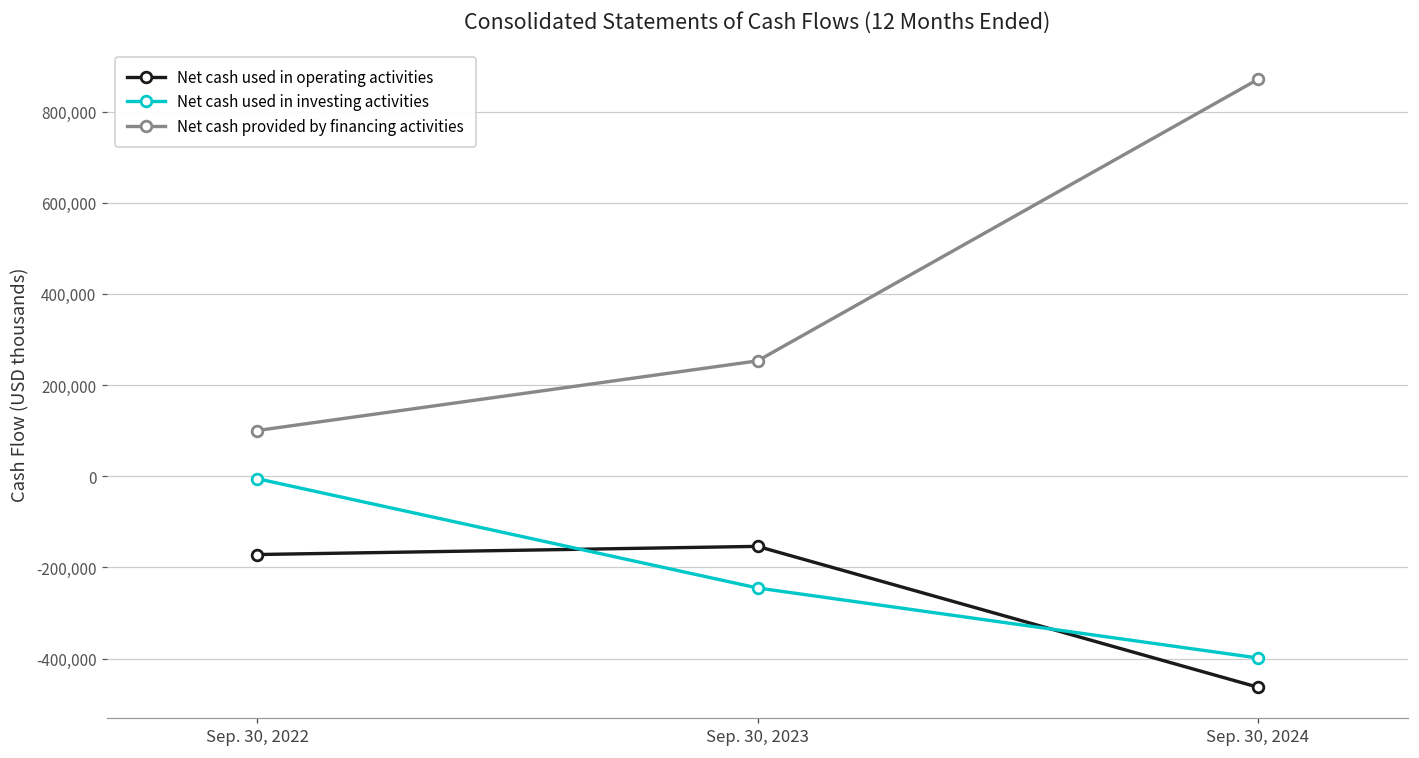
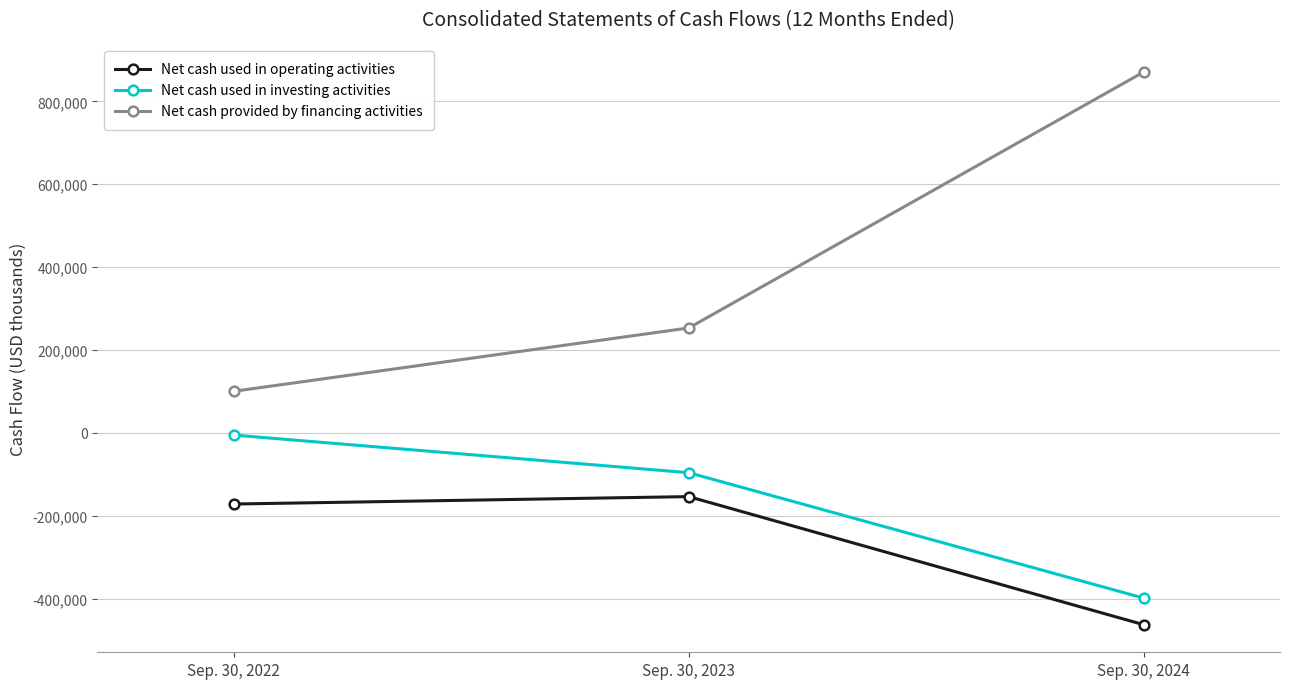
  {
    "Net cash used in operating activities": {
      "Sep. 30, 2022": "-170,000",
      "Sep. 30, 2023": "-150,000",
      "Sep. 30, 2024": "-460,000"
    },
    "Net cash used in investing activities": {
      "Sep. 30, 2022": "-10,000",
-     "Sep. 30, 2023": "-250,000",
+     "Sep. 30, 2023": "-100,000",
      "Sep. 30, 2024": "-400,000"
    },
    "Net cash provided by financing activities": {
      "Sep. 30, 2022": "100,000",
      "Sep. 30, 2023": "250,000",
      "Sep. 30, 2024": "870,000"
    }
  }
